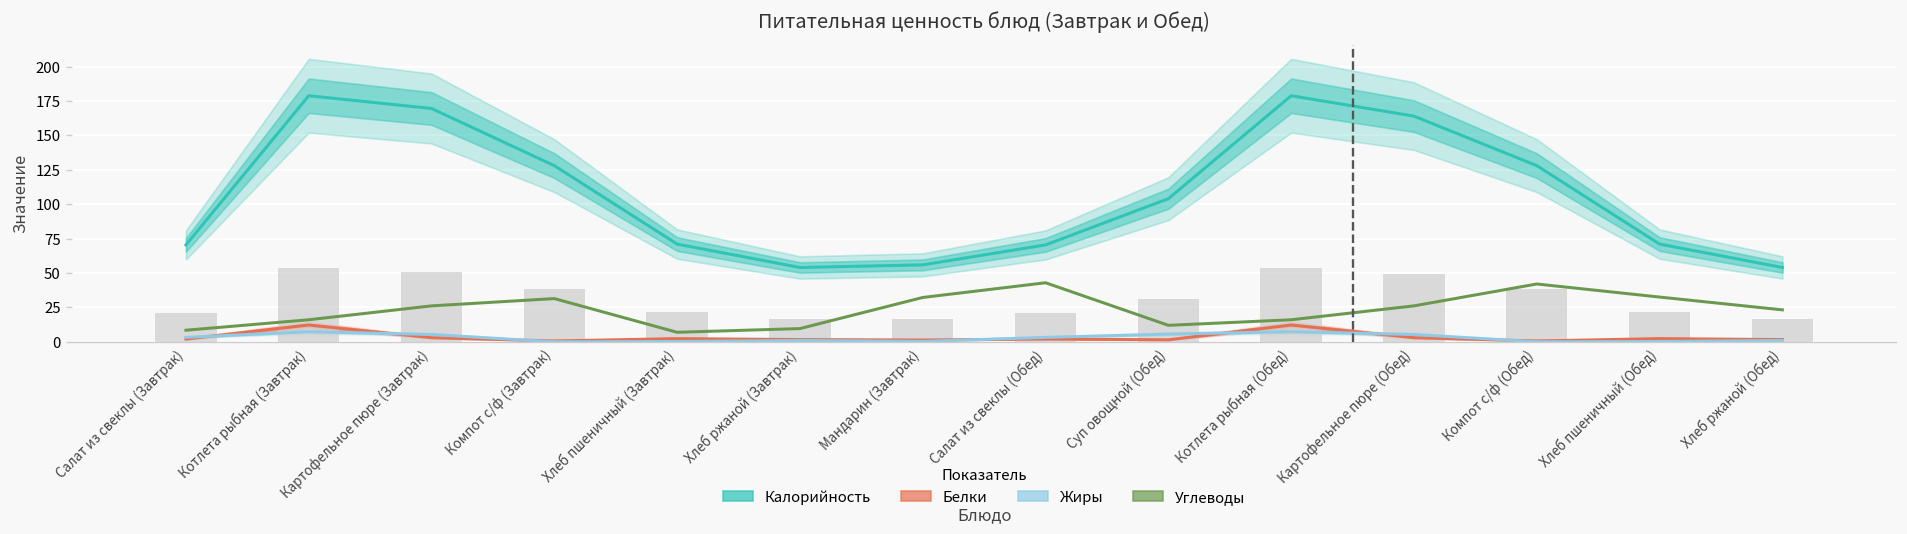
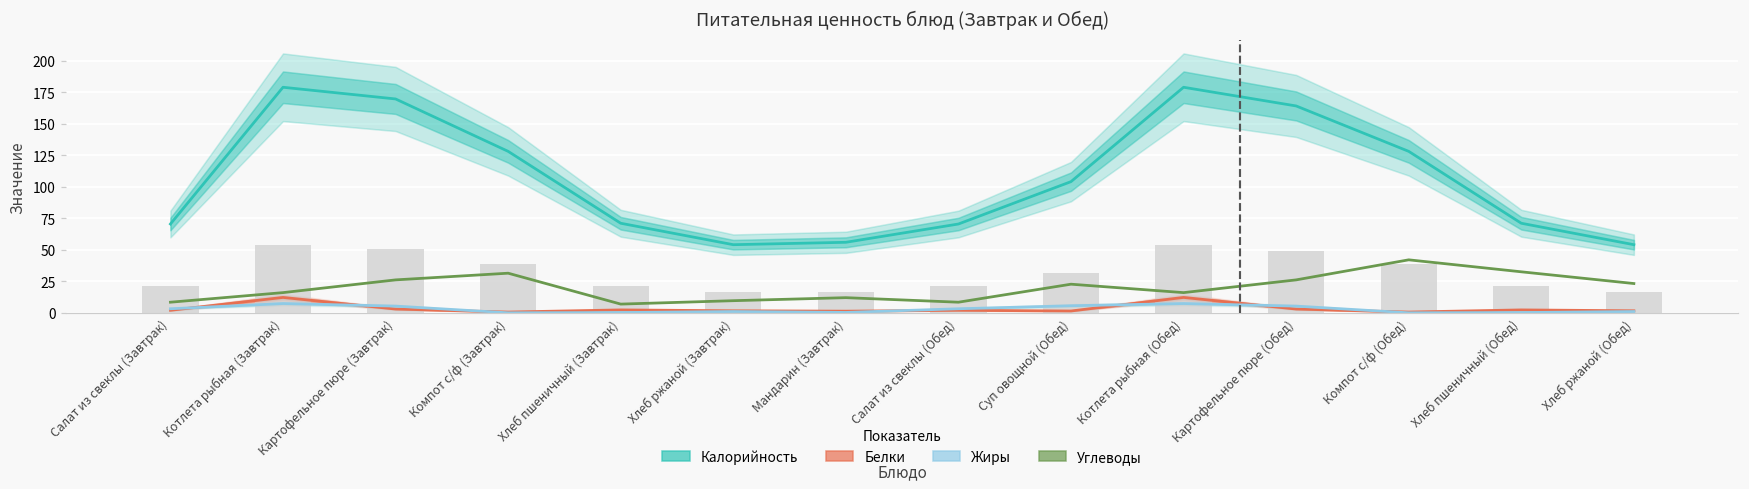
  {
    "Углеводы": {
      "Салат из свеклы (Завтрак)": 8,
      "Картофельное пюре (Завтрак)": 26,
      "Компот с/ф (Завтрак)": 31,
      "Хлеб пшеничный (Завтрак)": 7,
      "Хлеб ржаной (Завтрак)": 10,
-     "Мандарин (Завтрак)": 32,
-     "Салат из свеклы (Обед)": 43,
-     "Суп овощной (Обед)": 12,
+     "Мандарин (Завтрак)": 12,
+     "Салат из свеклы (Обед)": 8,
+     "Суп овощной (Обед)": 23,
      "Картофельное пюре (Обед)": 26,
      "Компот с/ф (Обед)": 42,
      "Хлеб пшеничный (Обед)": 33,
      "Хлеб ржаной (Обед)": 23
    }
  }
